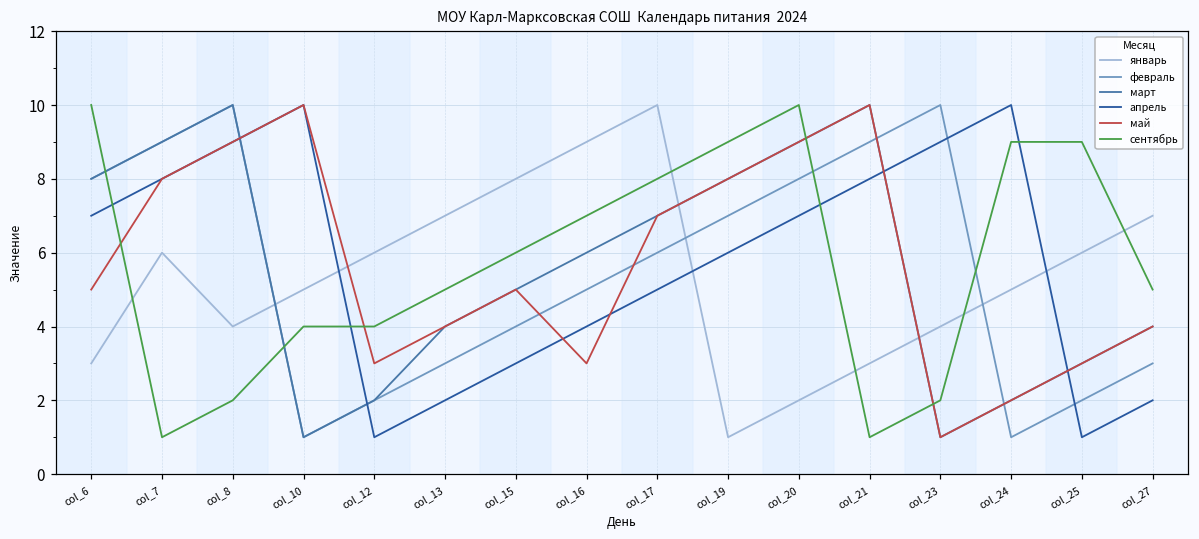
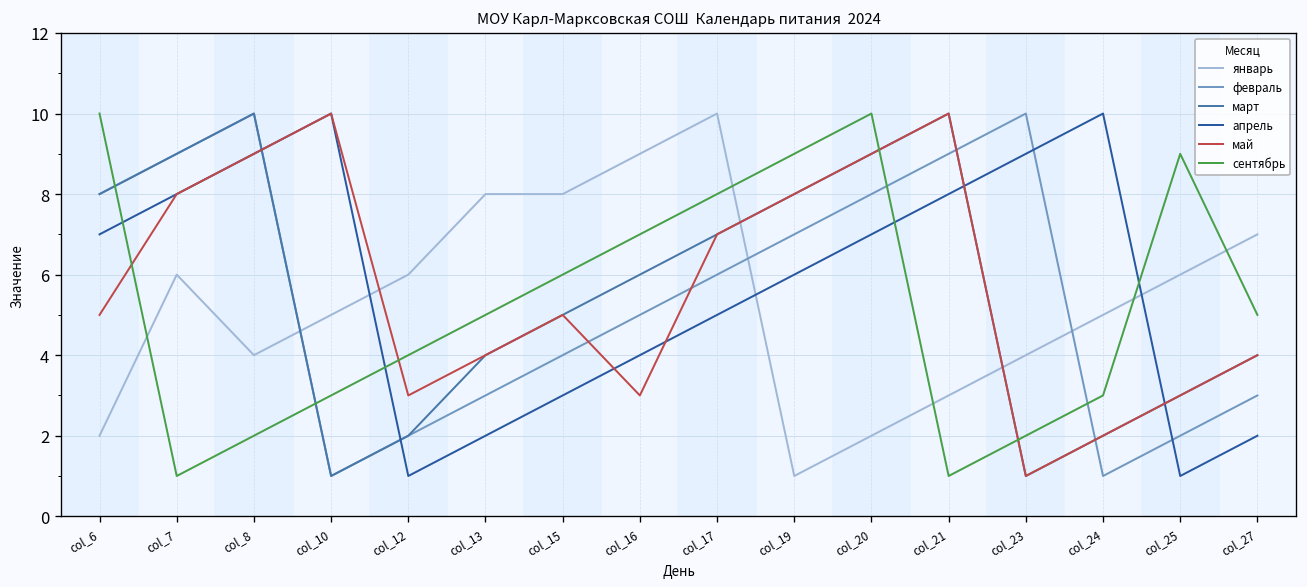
  {
    "январь": {
-     "col_6": 3,
+     "col_6": 2,
      "col_7": 6,
      "col_8": 4,
      "col_10": 5,
      "col_12": 6,
-     "col_13": 7,
+     "col_13": 8,
      "col_15": 8,
      "col_16": 9,
      "col_17": 10,
      "col_19": 1,
      "col_20": 2,
      "col_21": 3,
      "col_23": 4,
      "col_24": 5,
      "col_25": 6,
      "col_27": 7
    },
    "май": {
      "col_6": 5,
      "col_12": 3,
      "col_16": 3
    },
    "сентябрь": {
      "col_6": 10,
      "col_7": 1,
      "col_8": 2,
-     "col_10": 4,
+     "col_10": 3,
      "col_12": 4,
      "col_13": 5,
      "col_15": 6,
      "col_16": 7,
      "col_17": 8,
      "col_19": 9,
      "col_20": 10,
      "col_21": 1,
      "col_23": 2,
-     "col_24": 9,
+     "col_24": 3,
      "col_25": 9,
      "col_27": 5
    }
  }
